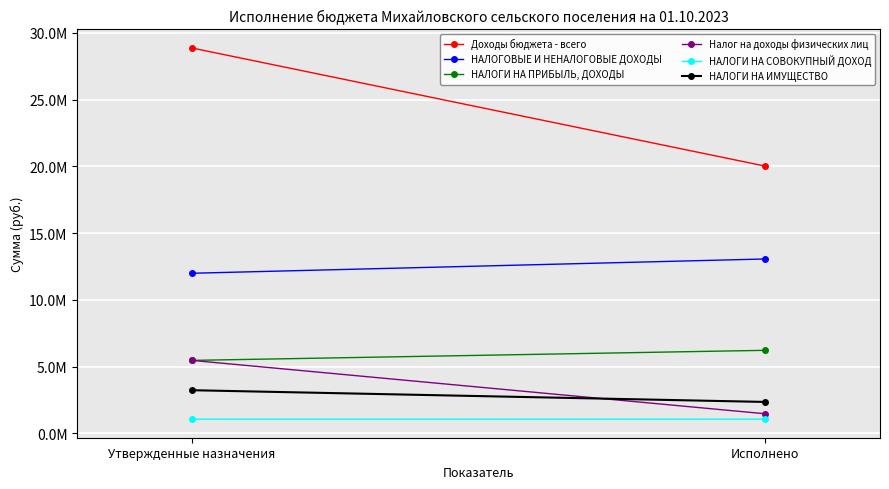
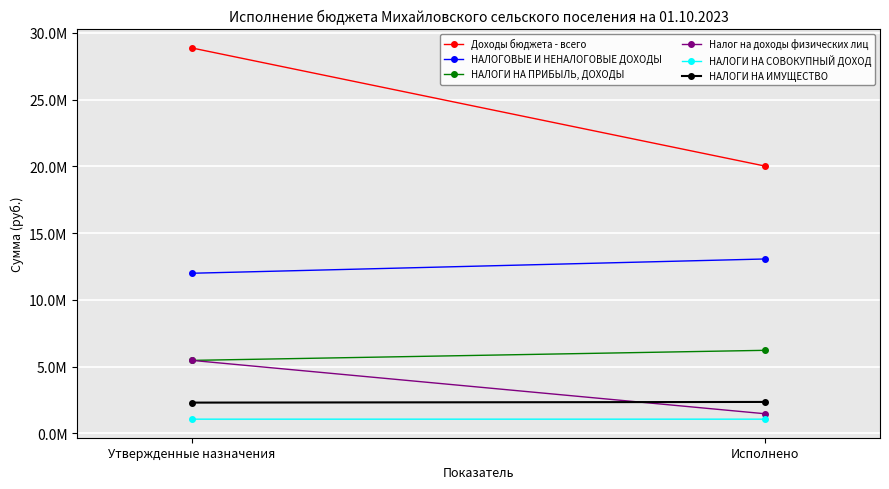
  {
    "Доходы бюджета - всего": {
      "Утвержденные назначения": 28900000,
      "Исполнено": 20000000
    },
    "НАЛОГОВЫЕ И НЕНАЛОГОВЫЕ ДОХОДЫ": {
      "Утвержденные назначения": 12000000,
      "Исполнено": 13100000
    },
    "НАЛОГИ НА ПРИБЫЛЬ, ДОХОДЫ": {
      "Исполнено": 6200000
    },
    "Налог на доходы физических лиц": {
      "Исполнено": 1500000
    },
    "НАЛОГИ НА СОВОКУПНЫЙ ДОХОД": {
      "Утвержденные назначения": 1100000,
      "Исполнено": 1100000
    },
    "НАЛОГИ НА ИМУЩЕСТВО": {
-     "Утвержденные назначения": 3200000,
+     "Утвержденные назначения": 2300000,
      "Исполнено": 2400000
    }
  }
